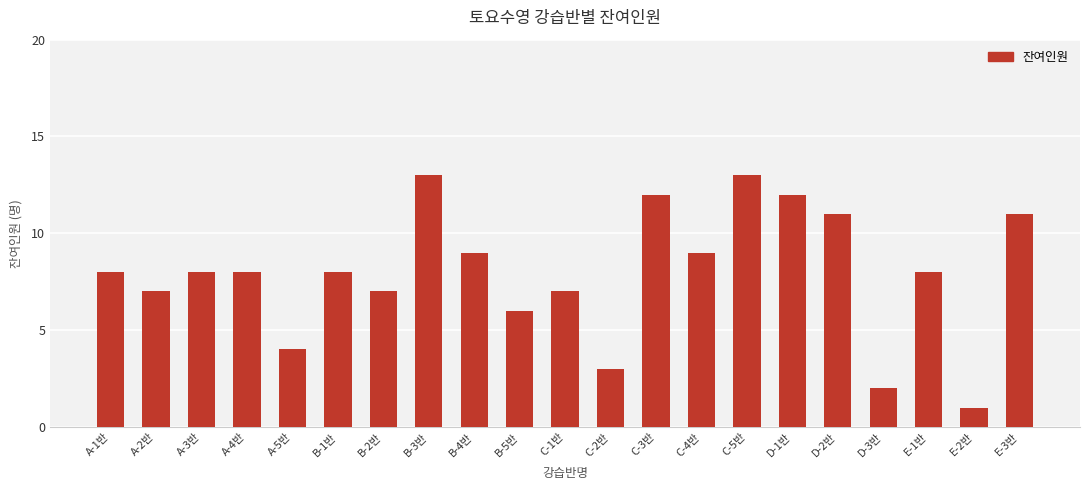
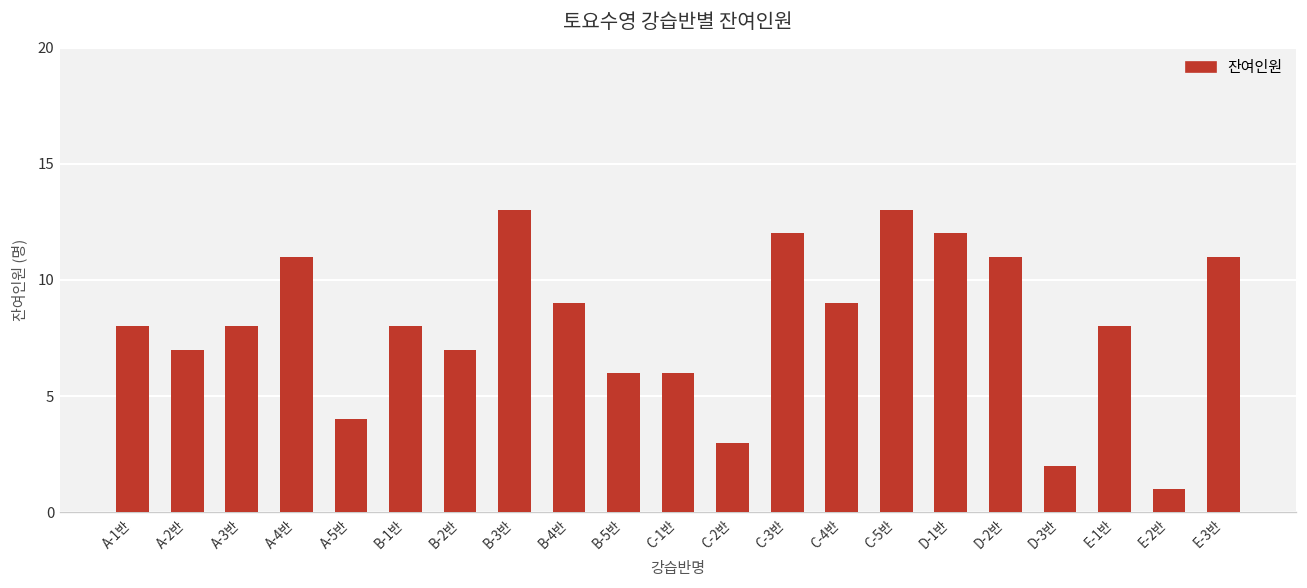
  {
    "A-1반": 8,
    "A-2반": 7,
    "A-3반": 8,
-   "A-4반": 8,
+   "A-4반": 11,
    "A-5반": 4,
    "B-1반": 8,
    "B-2반": 7,
    "B-3반": 13,
    "B-4반": 9,
    "B-5반": 6,
-   "C-1반": 7,
+   "C-1반": 6,
    "C-2반": 3,
    "C-3반": 12,
    "C-4반": 9,
    "C-5반": 13,
    "D-1반": 12,
    "D-2반": 11,
    "D-3반": 2,
    "E-1반": 8,
    "E-2반": 1,
    "E-3반": 11
  }
